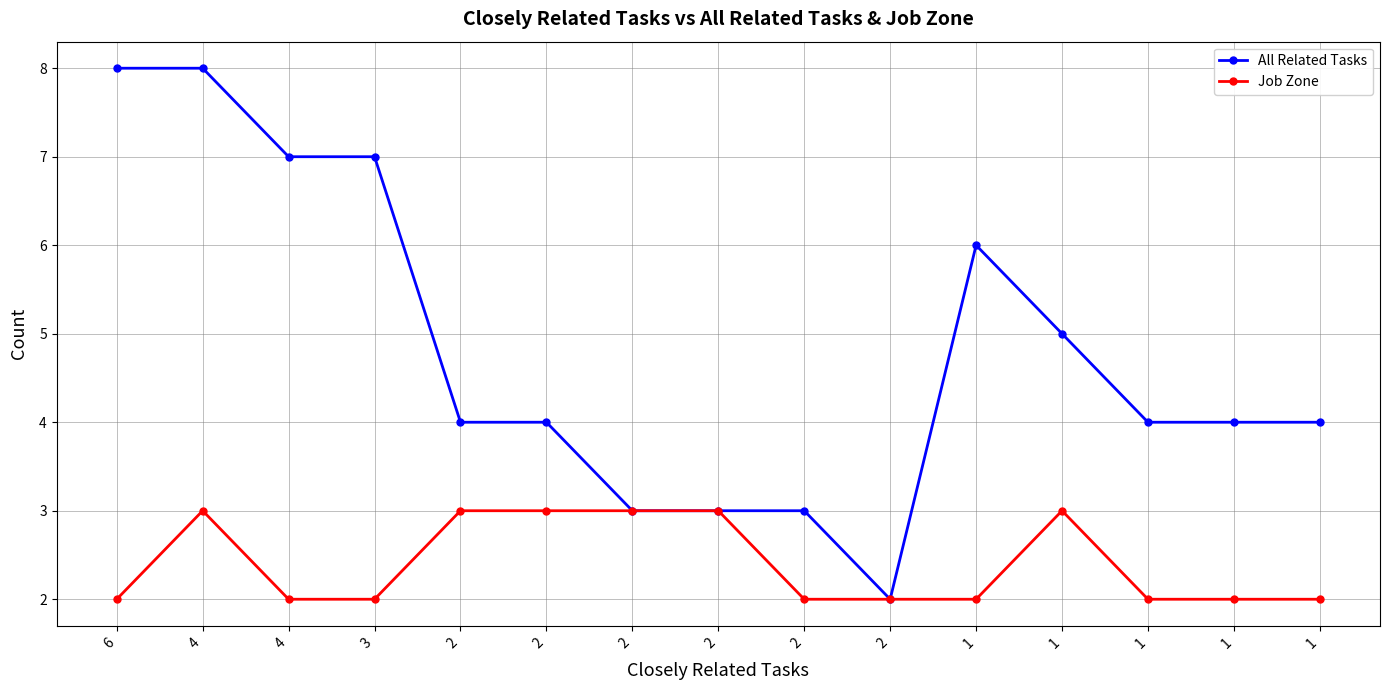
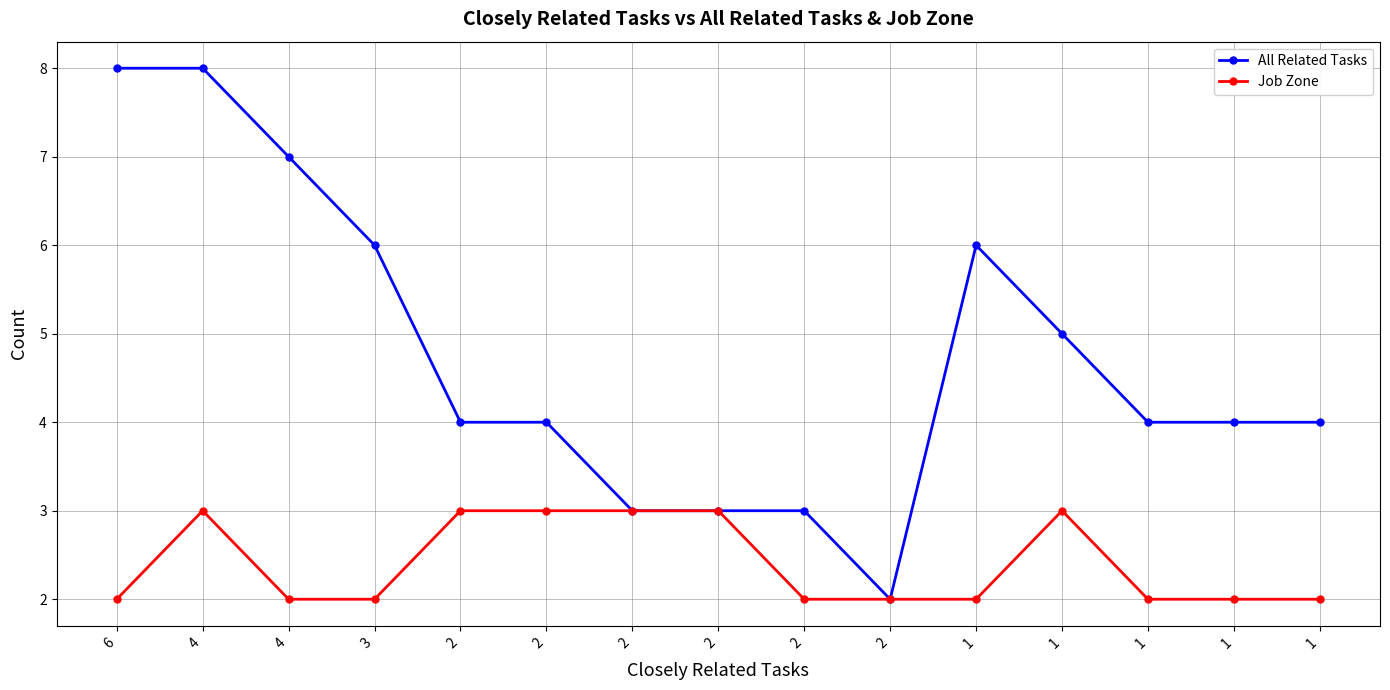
  {
    "All Related Tasks": {
      "6": 8,
-     "3": 7
+     "3": 6
    },
    "Job Zone": {
      "6": 2,
      "3": 2
    }
  }
